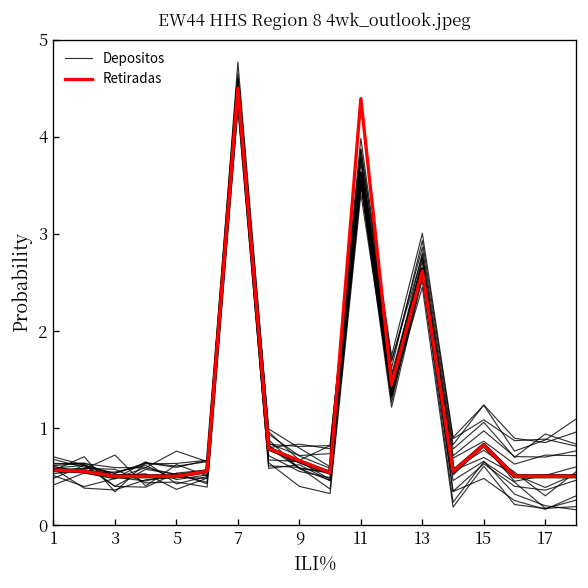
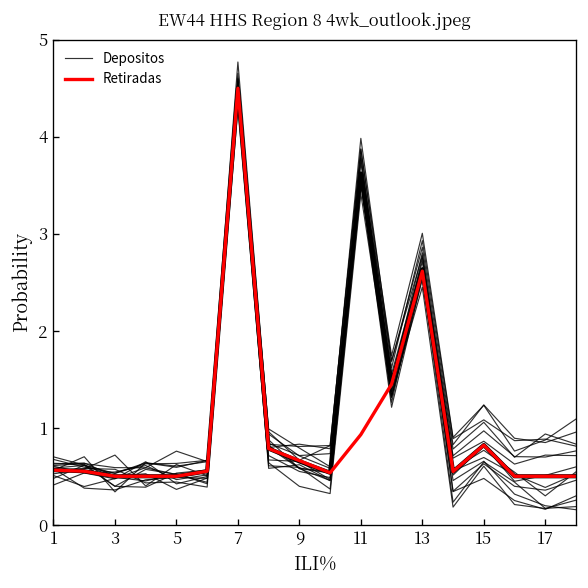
  {
    "Retiradas": {
-     "11": 4.4
+     "11": 0.9
    }
  }
